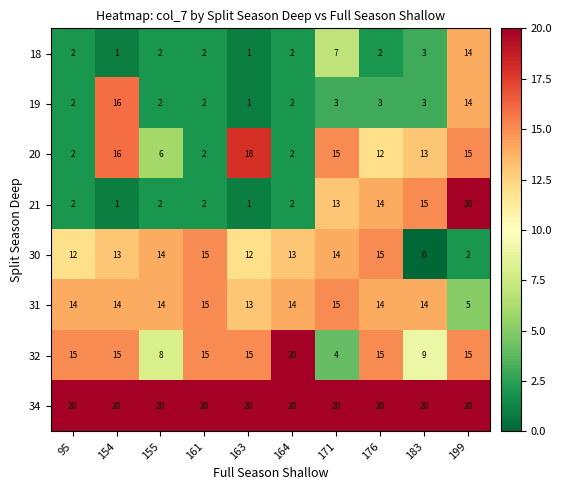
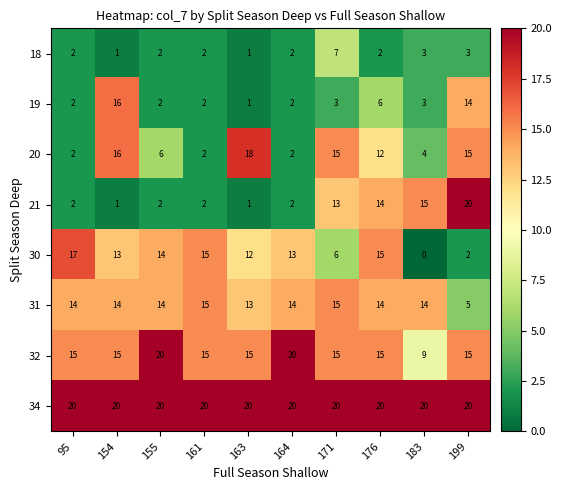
  {
    "18": {
      "95": 2,
      "154": 1,
      "155": 2,
      "161": 2,
      "163": 1,
      "164": 2,
      "171": 7,
      "176": 2,
      "183": 3,
-     "199": 14
+     "199": 3
    },
    "19": {
      "95": 2,
      "154": 16,
      "155": 2,
      "161": 2,
      "163": 1,
      "164": 2,
      "171": 3,
-     "176": 3,
+     "176": 6,
      "183": 3,
      "199": 14
    },
    "20": {
      "95": 2,
      "154": 16,
      "155": 6,
      "161": 2,
      "163": 18,
      "164": 2,
      "171": 15,
      "176": 12,
-     "183": 13,
+     "183": 4,
      "199": 15
    },
    "21": {
      "95": 2,
      "154": 1,
      "155": 2,
      "161": 2,
      "163": 1,
      "164": 2,
      "171": 13,
      "176": 14,
      "183": 15,
      "199": 20
    },
    "30": {
-     "95": 12,
+     "95": 17,
      "154": 13,
      "155": 14,
      "161": 15,
      "163": 12,
      "164": 13,
-     "171": 14,
+     "171": 6,
      "176": 15,
      "183": 0,
      "199": 2
    },
    "31": {
      "95": 14,
      "154": 14,
      "155": 14,
      "161": 15,
      "163": 13,
      "164": 14,
      "171": 15,
      "176": 14,
      "183": 14,
      "199": 5
    },
    "32": {
      "95": 15,
      "154": 15,
-     "155": 8,
+     "155": 20,
      "161": 15,
      "163": 15,
      "164": 20,
-     "171": 4,
+     "171": 15,
      "176": 15,
      "183": 9,
      "199": 15
    },
    "34": {
      "95": 20,
      "154": 20,
      "155": 20,
      "161": 20,
      "163": 20,
      "164": 20,
      "171": 20,
      "176": 20,
      "183": 20,
      "199": 20
    }
  }
